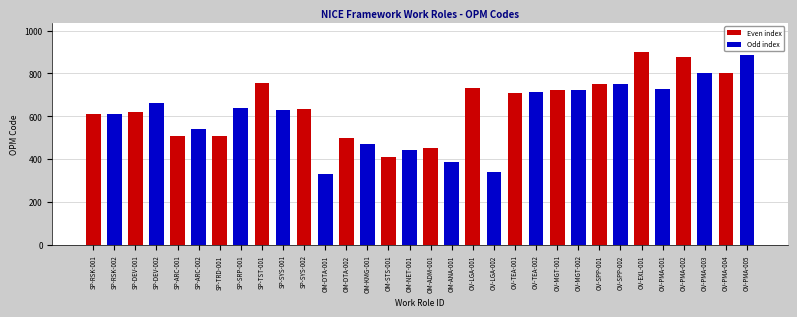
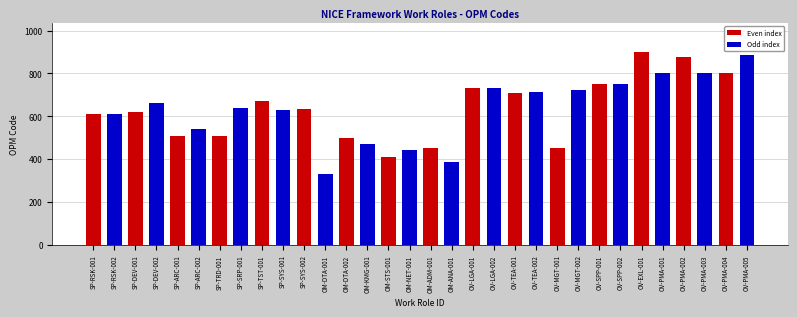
  {
    "SP-RSK-001": 610,
    "SP-RSK-002": 610,
    "SP-DEV-001": 620,
    "SP-DEV-002": 660,
    "SP-ARC-001": 510,
    "SP-ARC-002": 540,
    "SP-TRD-001": 510,
    "SP-SRP-001": 640,
-   "SP-TST-001": 750,
+   "SP-TST-001": 670,
    "SP-SYS-001": 630,
    "SP-SYS-002": 630,
    "OM-DTA-001": 330,
    "OM-DTA-002": 500,
    "OM-KMG-001": 470,
    "OM-STS-001": 410,
    "OM-NET-001": 440,
    "OM-ADM-001": 450,
    "OM-ANA-001": 390,
    "OV-LGA-001": 730,
-   "OV-LGA-002": 340,
+   "OV-LGA-002": 730,
    "OV-TEA-001": 710,
    "OV-TEA-002": 710,
-   "OV-MGT-001": 720,
+   "OV-MGT-001": 450,
    "OV-MGT-002": 720,
    "OV-SPP-001": 750,
    "OV-SPP-002": 750,
    "OV-EXL-001": 900,
-   "OV-PMA-001": 730,
+   "OV-PMA-001": 800,
    "OV-PMA-002": 880,
    "OV-PMA-003": 800,
    "OV-PMA-004": 800,
    "OV-PMA-005": 890
  }
